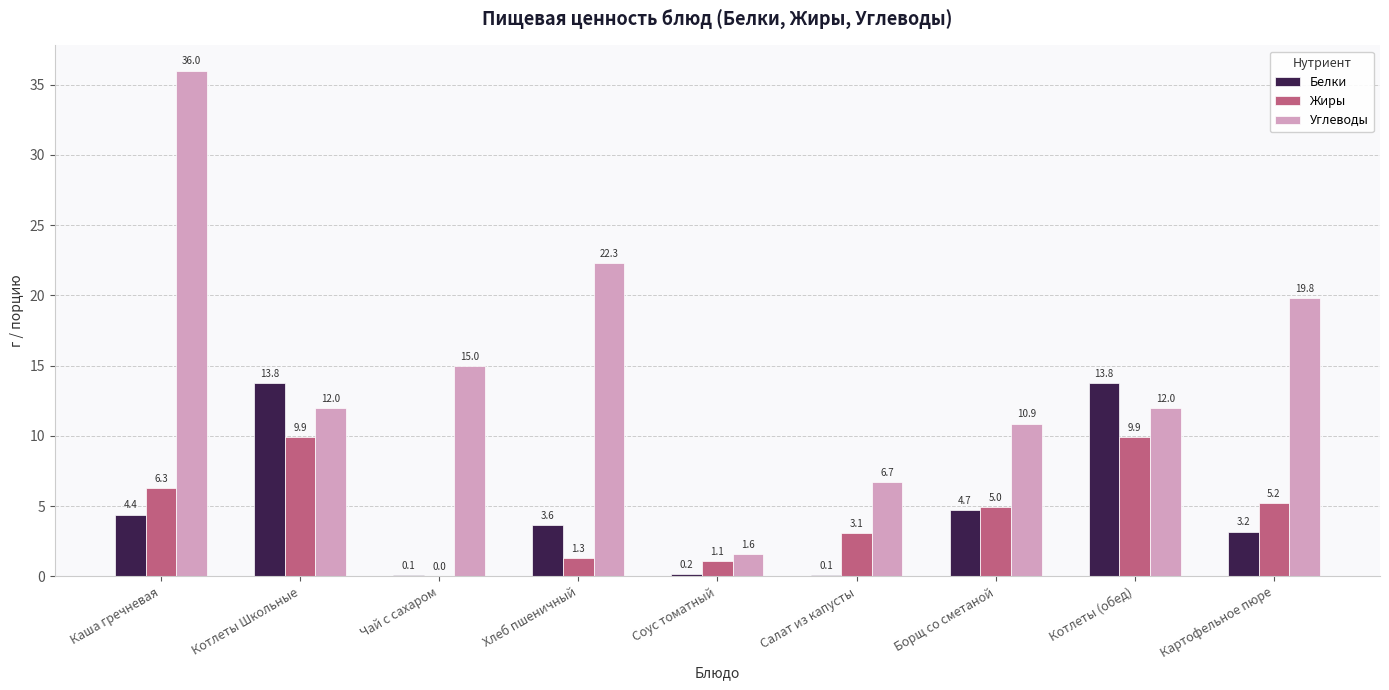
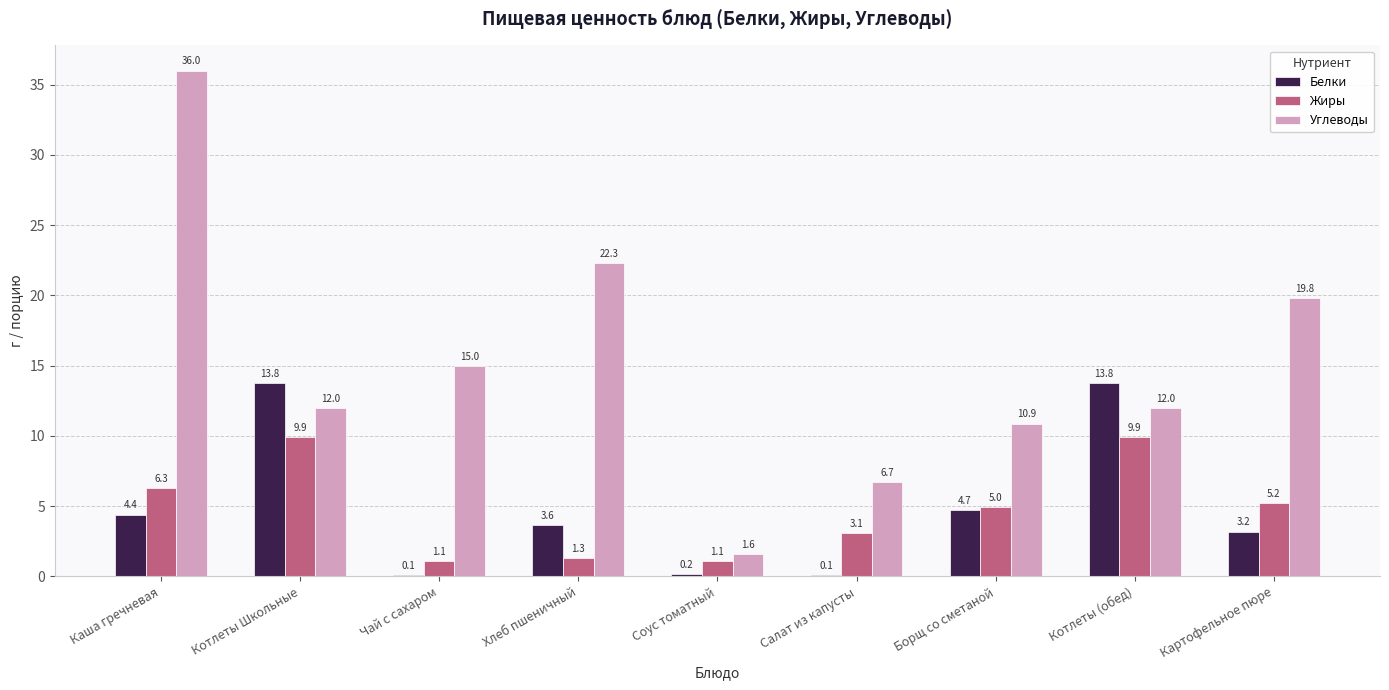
  {
    "Белки": {
      "Каша гречневая": 4.4,
      "Котлеты Школьные": 13.8,
      "Чай с сахаром": 0.1,
      "Хлеб пшеничный": 3.6,
      "Соус томатный": 0.2,
      "Салат из капусты": 0.1,
      "Борщ со сметаной": 4.7,
      "Котлеты (обед)": 13.8,
      "Картофельное пюре": 3.2
    },
    "Жиры": {
      "Каша гречневая": 6.3,
      "Котлеты Школьные": 9.9,
-     "Чай с сахаром": 0.0,
+     "Чай с сахаром": 1.1,
      "Хлеб пшеничный": 1.3,
      "Соус томатный": 1.1,
      "Салат из капусты": 3.1,
      "Борщ со сметаной": 5.0,
      "Котлеты (обед)": 9.9,
      "Картофельное пюре": 5.2
    },
    "Углеводы": {
      "Каша гречневая": 36.0,
      "Котлеты Школьные": 12.0,
      "Чай с сахаром": 15.0,
      "Хлеб пшеничный": 22.3,
      "Соус томатный": 1.6,
      "Салат из капусты": 6.7,
      "Борщ со сметаной": 10.9,
      "Котлеты (обед)": 12.0,
      "Картофельное пюре": 19.8
    }
  }
